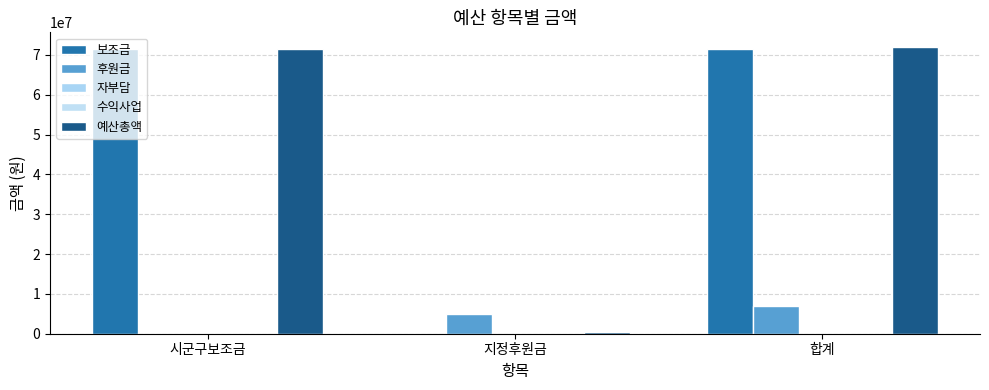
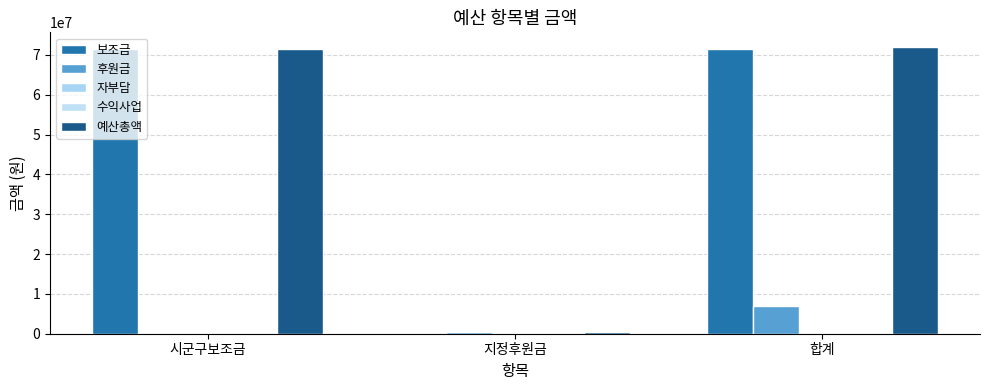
  {
    "후원금": {
      "시군구보조금": 0,
-     "지정후원금": 5000000,
+     "지정후원금": 1000000,
      "합계": 7000000
    }
  }
